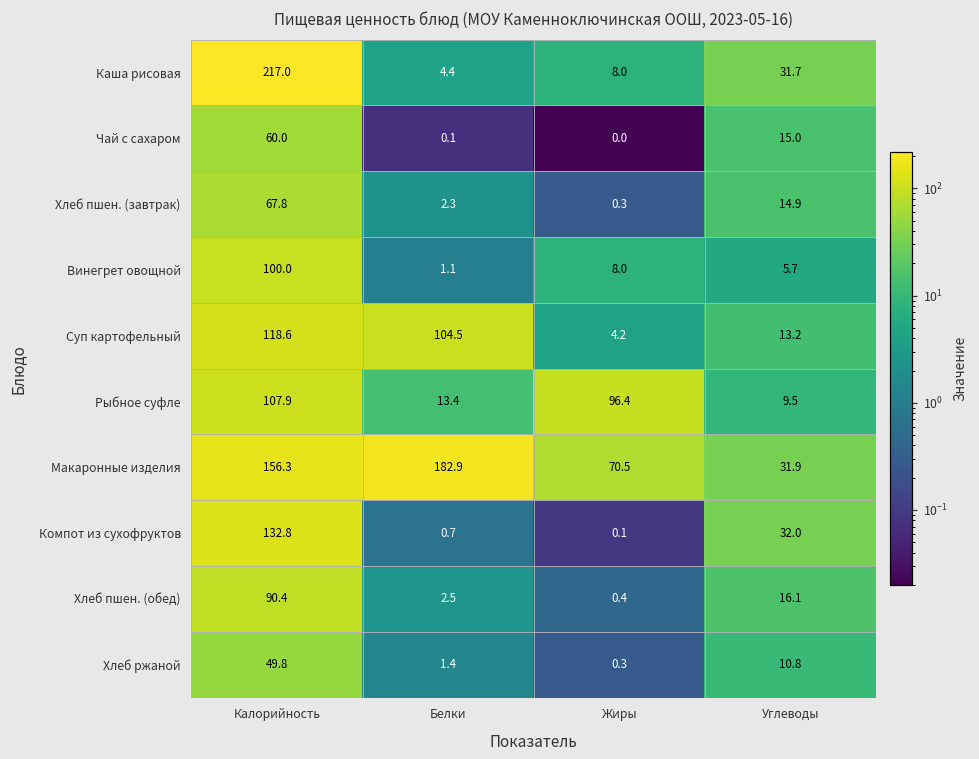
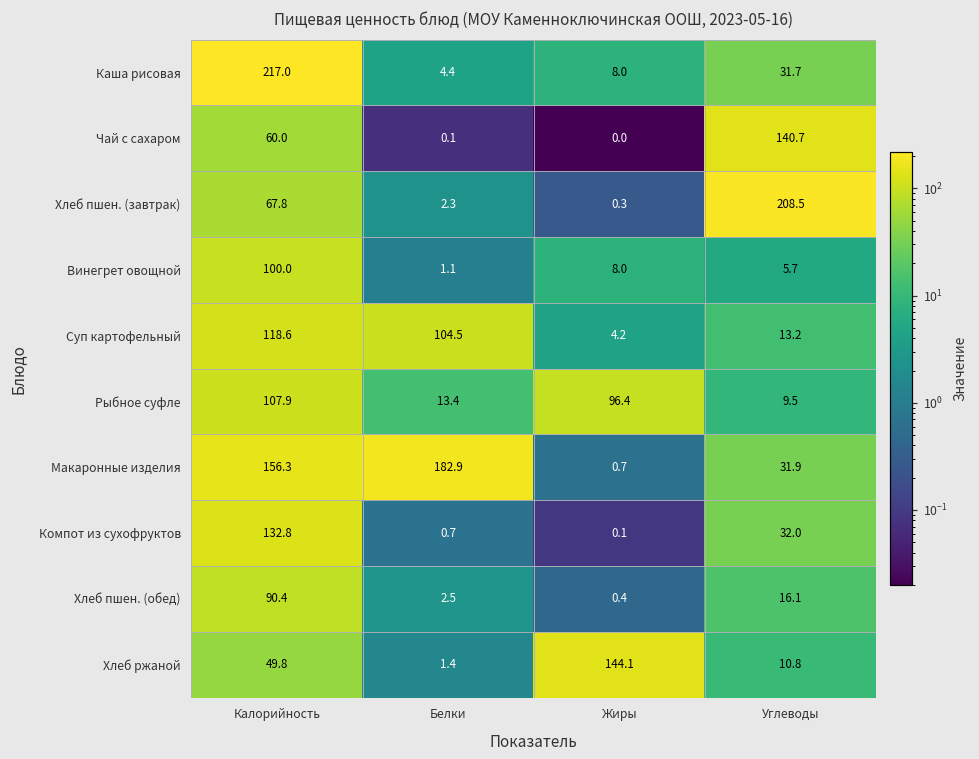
  {
    "Каша рисовая": {
      "Калорийность": 217.0,
      "Белки": 4.4,
      "Жиры": 8.0,
      "Углеводы": 31.7
    },
    "Чай с сахаром": {
      "Калорийность": 60.0,
      "Белки": 0.1,
      "Жиры": 0.0,
-     "Углеводы": 15.0
+     "Углеводы": 140.7
    },
    "Хлеб пшен. (завтрак)": {
      "Калорийность": 67.8,
      "Белки": 2.3,
      "Жиры": 0.3,
-     "Углеводы": 14.9
+     "Углеводы": 208.5
    },
    "Винегрет овощной": {
      "Калорийность": 100.0,
      "Белки": 1.1,
      "Жиры": 8.0,
      "Углеводы": 5.7
    },
    "Суп картофельный": {
      "Калорийность": 118.6,
      "Белки": 104.5,
      "Жиры": 4.2,
      "Углеводы": 13.2
    },
    "Рыбное суфле": {
      "Калорийность": 107.9,
      "Белки": 13.4,
      "Жиры": 96.4,
      "Углеводы": 9.5
    },
    "Макаронные изделия": {
      "Калорийность": 156.3,
      "Белки": 182.9,
-     "Жиры": 70.5,
+     "Жиры": 0.7,
      "Углеводы": 31.9
    },
    "Компот из сухофруктов": {
      "Калорийность": 132.8,
      "Белки": 0.7,
      "Жиры": 0.1,
      "Углеводы": 32.0
    },
    "Хлеб пшен. (обед)": {
      "Калорийность": 90.4,
      "Белки": 2.5,
      "Жиры": 0.4,
      "Углеводы": 16.1
    },
    "Хлеб ржаной": {
      "Калорийность": 49.8,
      "Белки": 1.4,
-     "Жиры": 0.3,
+     "Жиры": 144.1,
      "Углеводы": 10.8
    }
  }
